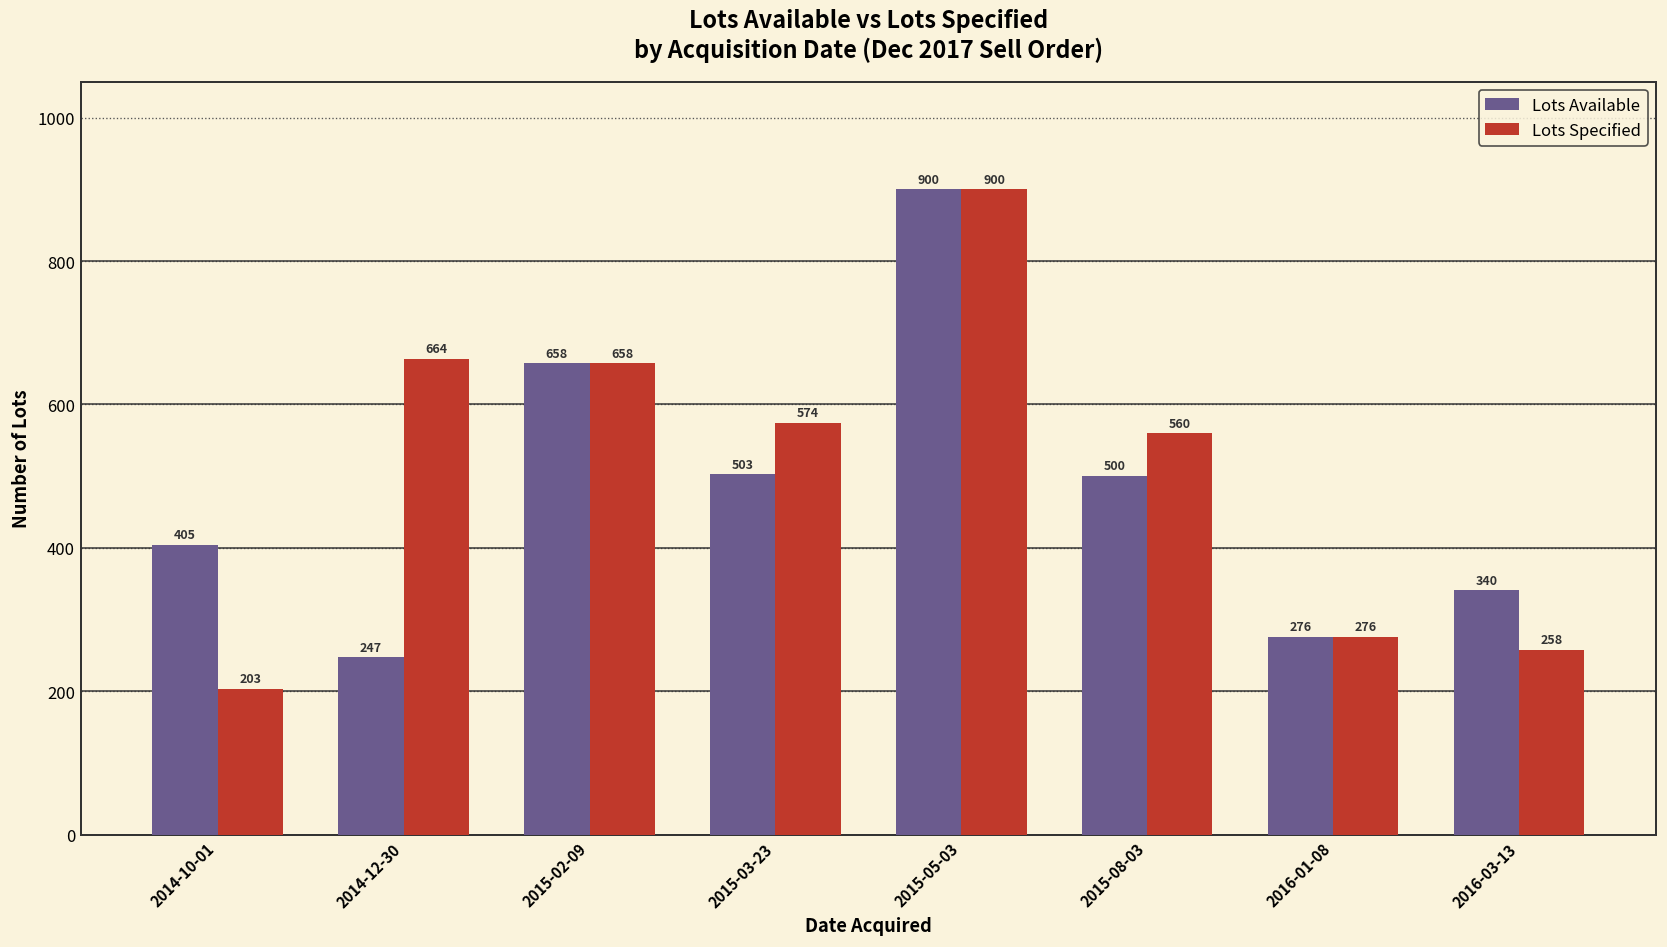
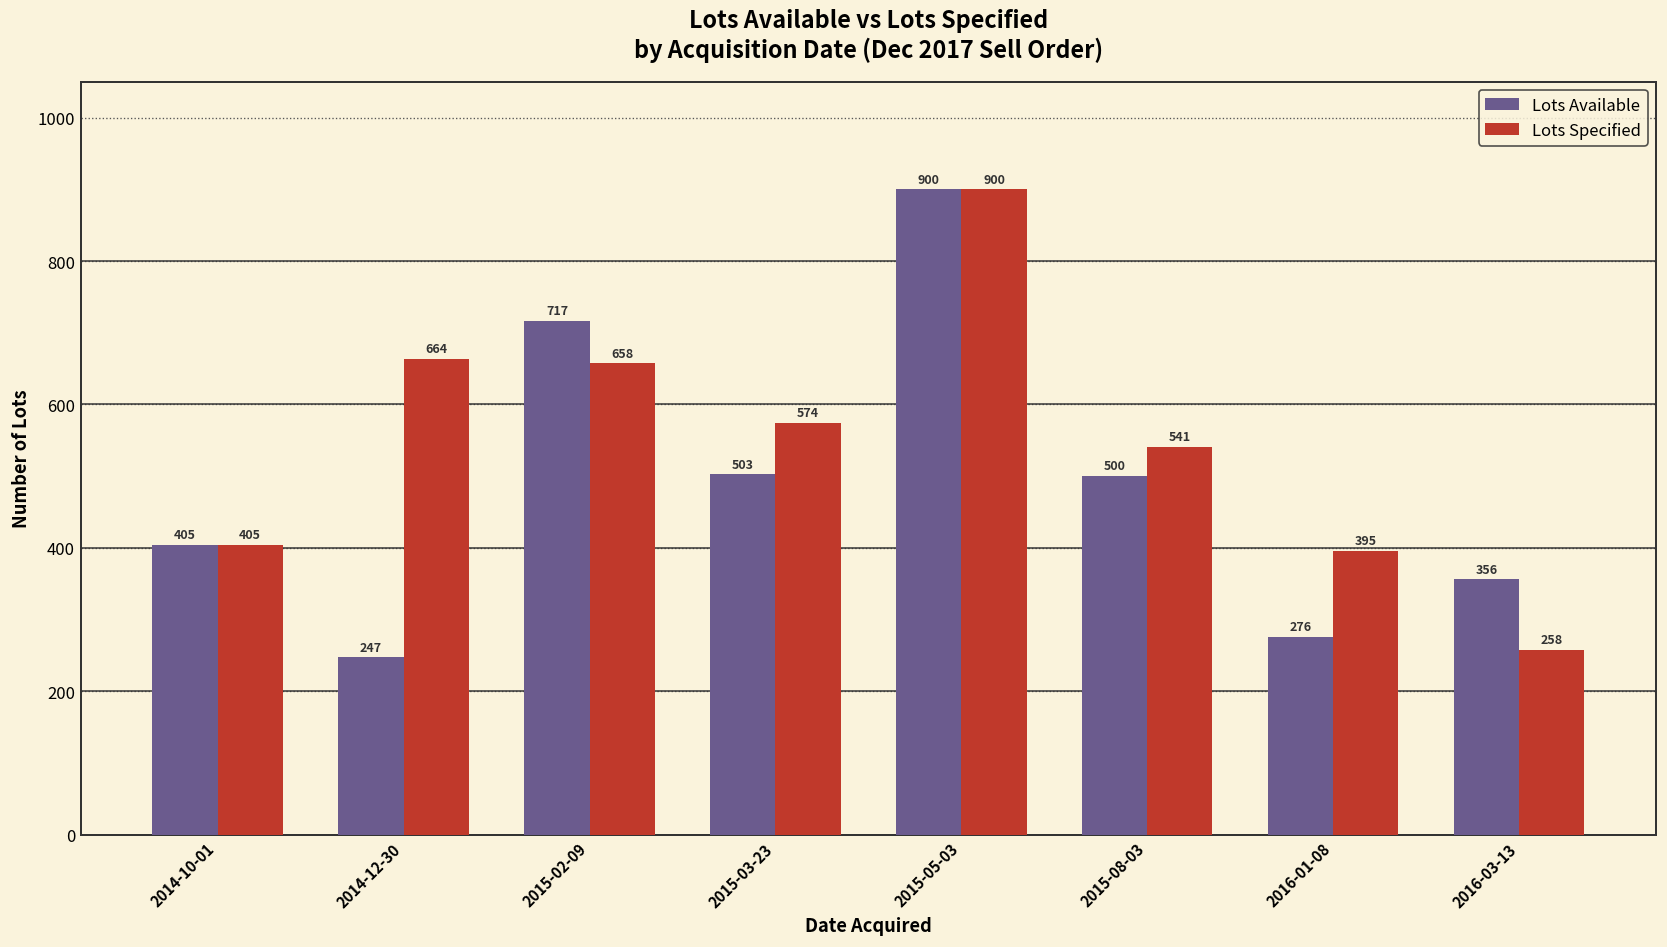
  {
    "Lots Available": {
      "2014-10-01": 405,
      "2014-12-30": 247,
-     "2015-02-09": 658,
+     "2015-02-09": 717,
      "2015-03-23": 503,
      "2015-05-03": 900,
      "2015-08-03": 500,
      "2016-01-08": 276,
-     "2016-03-13": 340
+     "2016-03-13": 356
    },
    "Lots Specified": {
-     "2014-10-01": 203,
+     "2014-10-01": 405,
      "2014-12-30": 664,
      "2015-02-09": 658,
      "2015-03-23": 574,
      "2015-05-03": 900,
-     "2015-08-03": 560,
-     "2016-01-08": 276,
+     "2015-08-03": 541,
+     "2016-01-08": 395,
      "2016-03-13": 258
    }
  }
